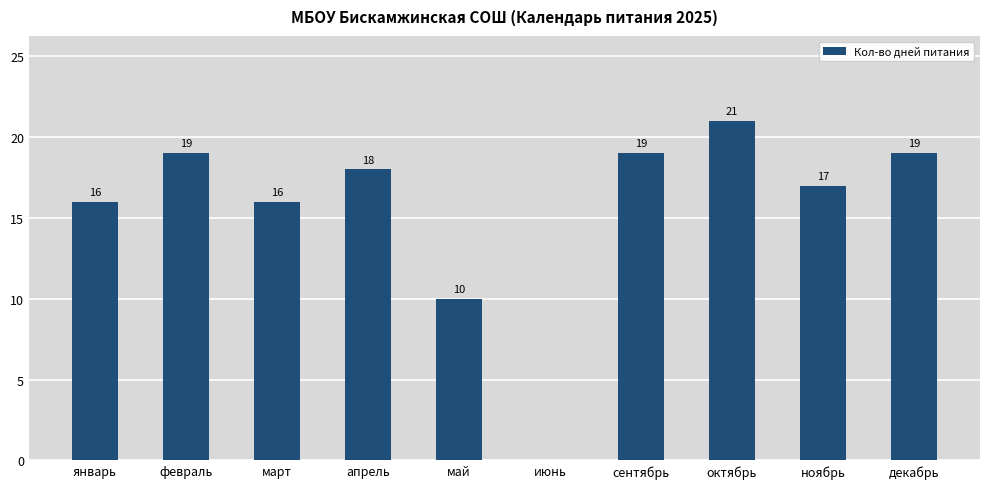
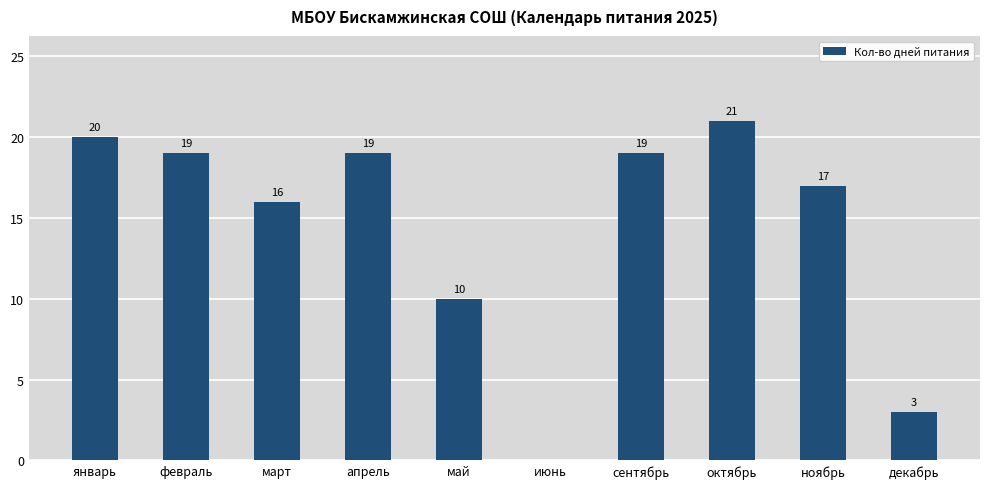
  {
-   "январь": 16,
+   "январь": 20,
    "февраль": 19,
    "март": 16,
-   "апрель": 18,
+   "апрель": 19,
    "май": 10,
    "сентябрь": 19,
    "октябрь": 21,
    "ноябрь": 17,
-   "декабрь": 19
+   "декабрь": 3
  }
